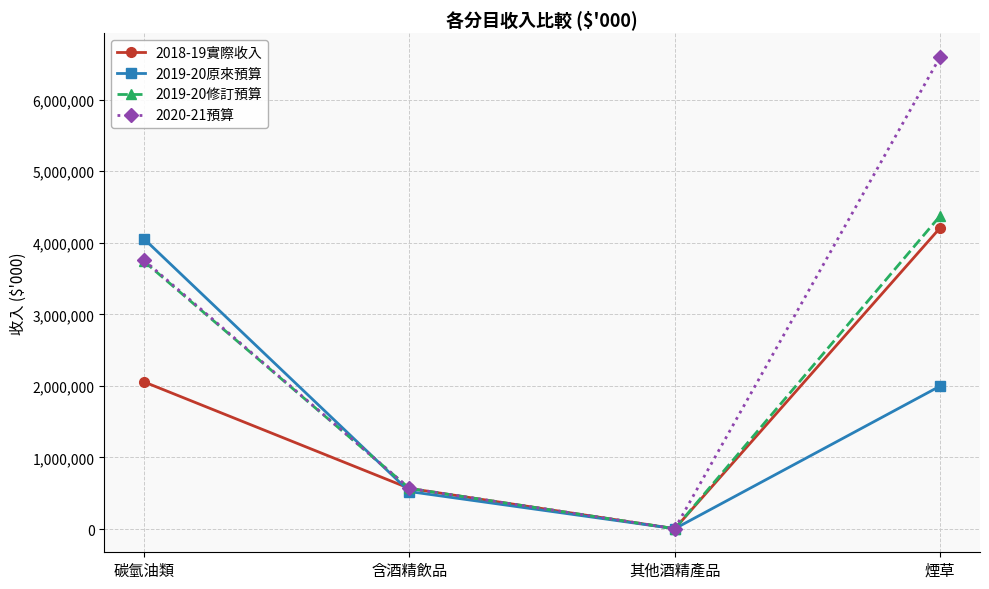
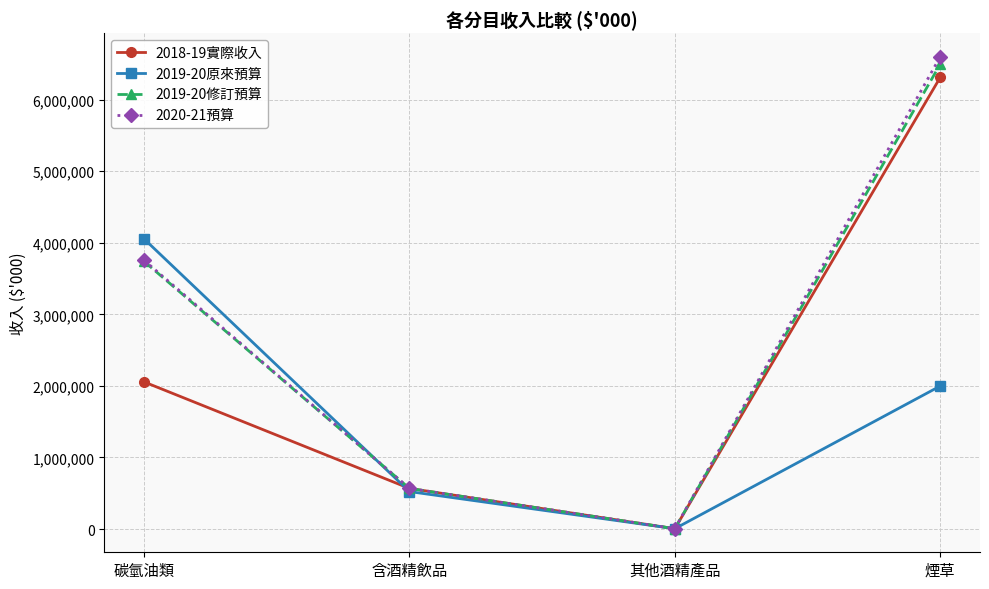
  {
    "2018-19實際收入": {
      "碳氫油類": "2,100,000",
-     "煙草": "4,200,000"
+     "煙草": "6,300,000"
    },
    "2019-20原來預算": {
      "碳氫油類": "4,100,000",
      "含酒精飲品": "500,000",
      "煙草": "2,000,000"
    },
    "2019-20修訂預算": {
-     "煙草": "4,400,000"
+     "煙草": "6,500,000"
    },
    "2020-21預算": {
      "煙草": "6,600,000"
    }
  }
